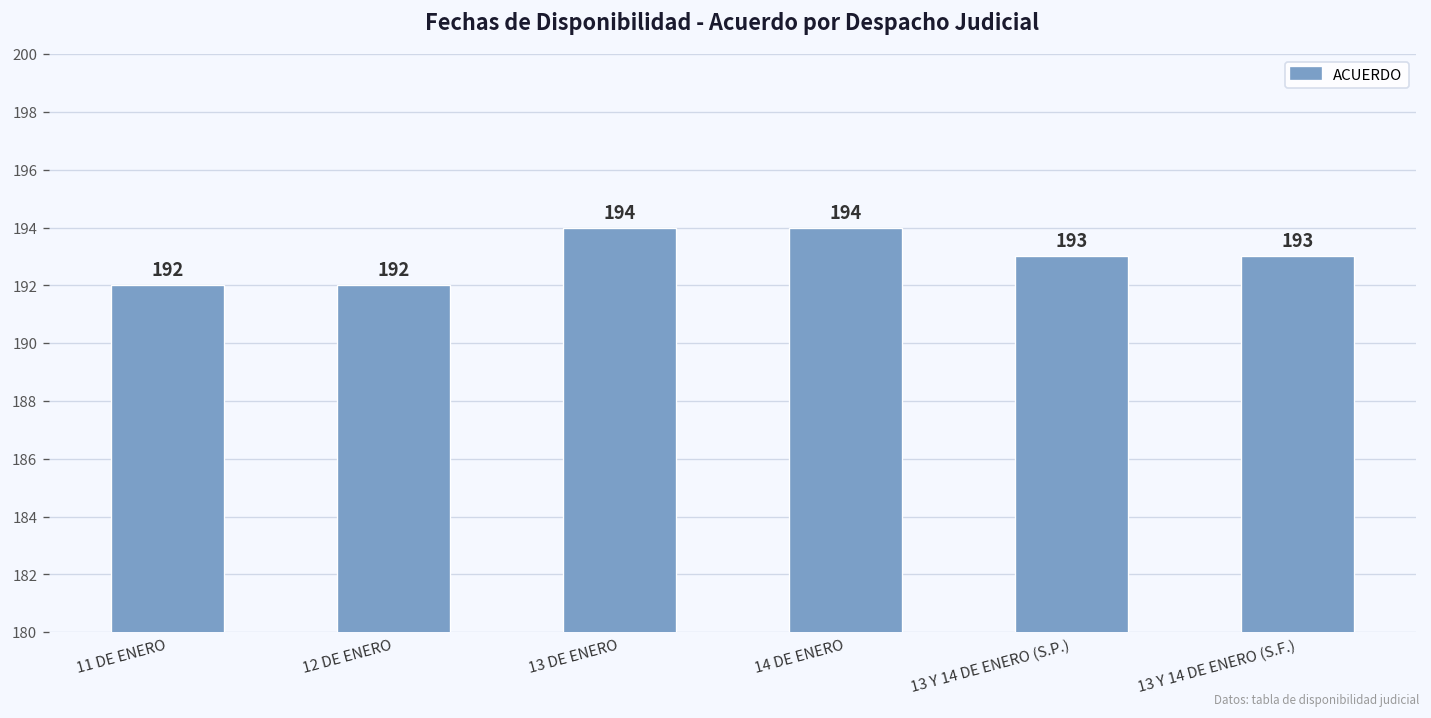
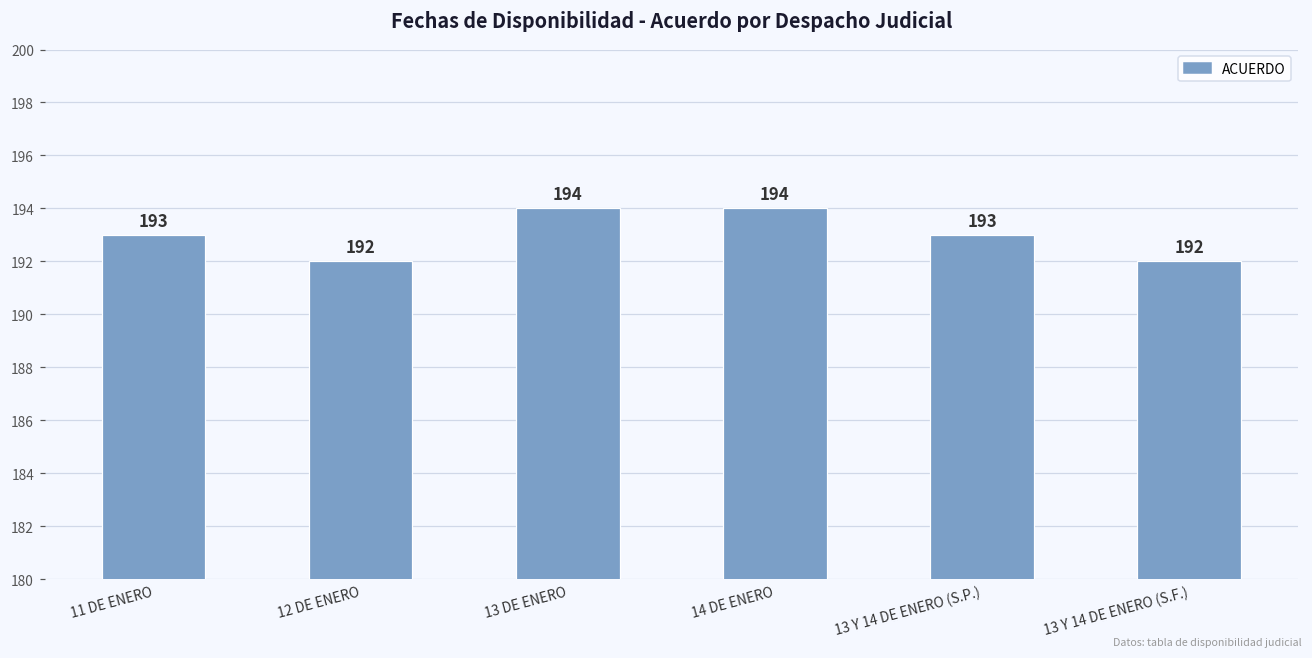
  {
-   "11 DE ENERO": 192,
+   "11 DE ENERO": 193,
    "12 DE ENERO": 192,
    "13 DE ENERO": 194,
    "14 DE ENERO": 194,
    "13 Y 14 DE ENERO (S.P.)": 193,
-   "13 Y 14 DE ENERO (S.F.)": 193
+   "13 Y 14 DE ENERO (S.F.)": 192
  }
